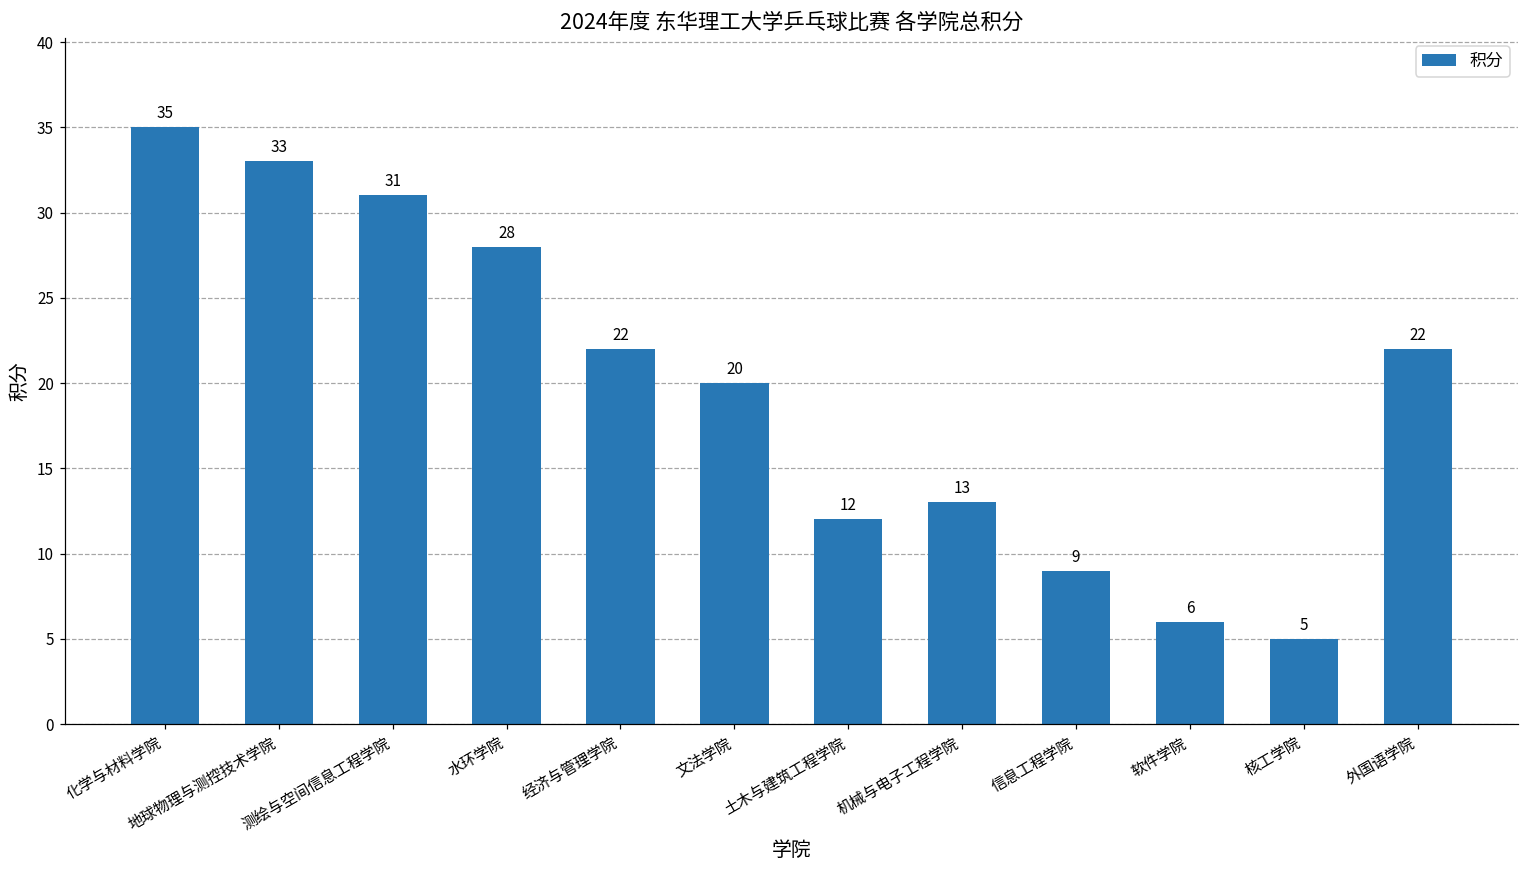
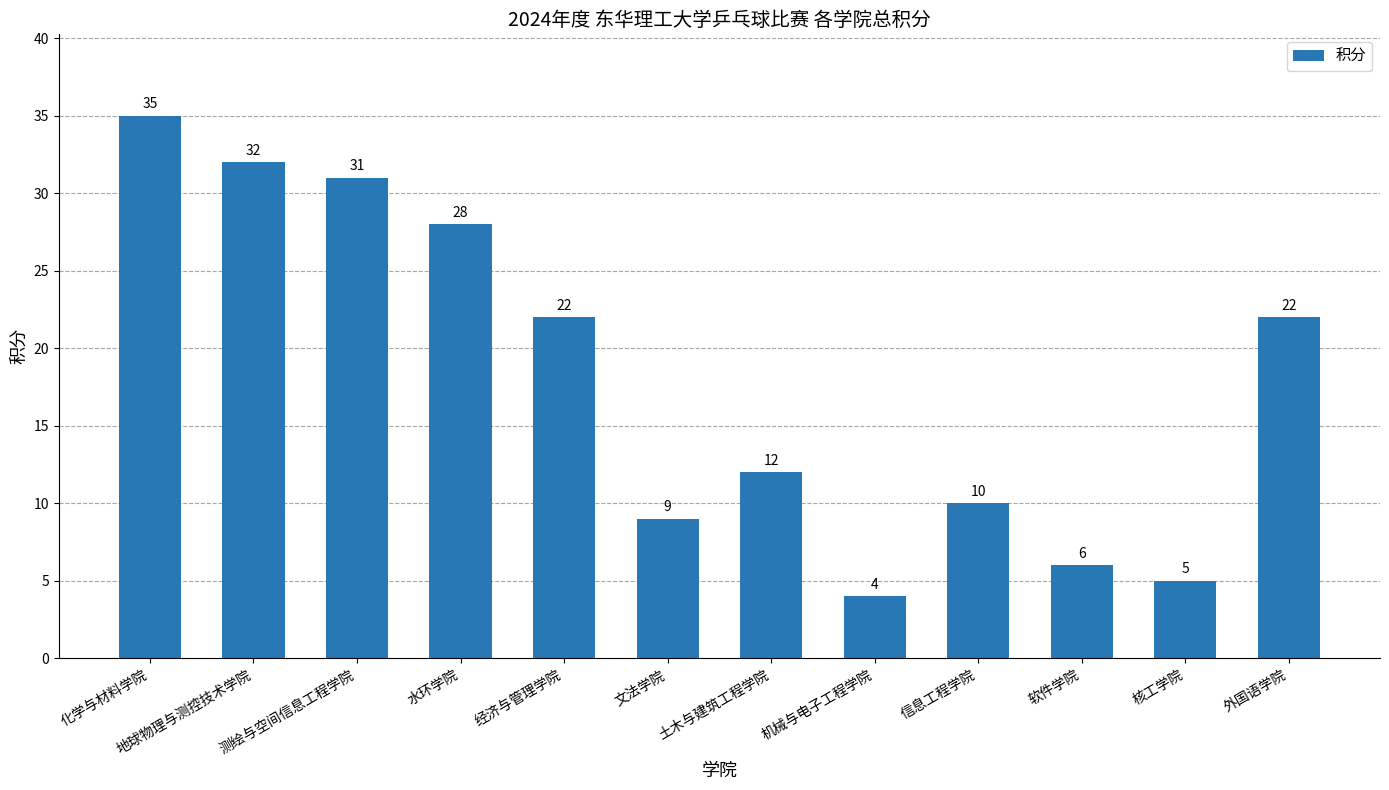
  {
    "化学与材料学院": 35,
-   "地球物理与测控技术学院": 33,
+   "地球物理与测控技术学院": 32,
    "测绘与空间信息工程学院": 31,
    "水环学院": 28,
    "经济与管理学院": 22,
-   "文法学院": 20,
+   "文法学院": 9,
    "土木与建筑工程学院": 12,
-   "机械与电子工程学院": 13,
-   "信息工程学院": 9,
+   "机械与电子工程学院": 4,
+   "信息工程学院": 10,
    "软件学院": 6,
    "核工学院": 5,
    "外国语学院": 22
  }
